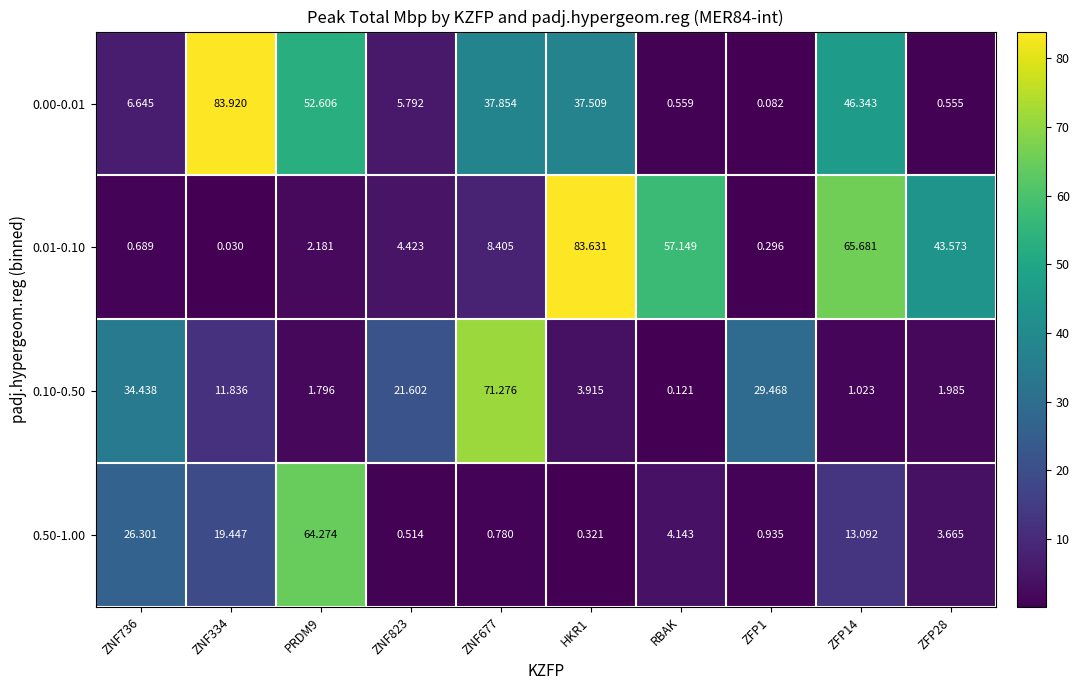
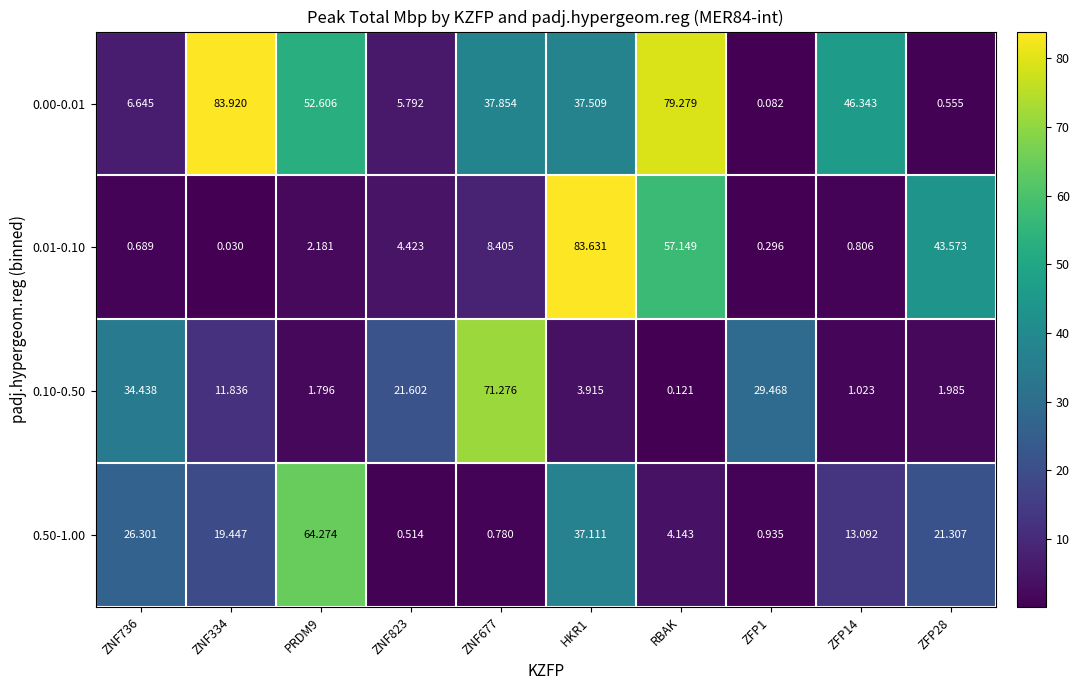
  {
    "0.00-0.01": {
      "ZNF736": 6.645,
      "ZNF334": 83.920,
      "PRDM9": 52.606,
      "ZNF823": 5.792,
      "ZNF677": 37.854,
      "HKR1": 37.509,
-     "RBAK": 0.559,
+     "RBAK": 79.279,
      "ZFP1": 0.082,
      "ZFP14": 46.343,
      "ZFP28": 0.555
    },
    "0.01-0.10": {
      "ZNF736": 0.689,
      "ZNF334": 0.030,
      "PRDM9": 2.181,
      "ZNF823": 4.423,
      "ZNF677": 8.405,
      "HKR1": 83.631,
      "RBAK": 57.149,
      "ZFP1": 0.296,
-     "ZFP14": 65.681,
+     "ZFP14": 0.806,
      "ZFP28": 43.573
    },
    "0.10-0.50": {
      "ZNF736": 34.438,
      "ZNF334": 11.836,
      "PRDM9": 1.796,
      "ZNF823": 21.602,
      "ZNF677": 71.276,
      "HKR1": 3.915,
      "RBAK": 0.121,
      "ZFP1": 29.468,
      "ZFP14": 1.023,
      "ZFP28": 1.985
    },
    "0.50-1.00": {
      "ZNF736": 26.301,
      "ZNF334": 19.447,
      "PRDM9": 64.274,
      "ZNF823": 0.514,
      "ZNF677": 0.780,
-     "HKR1": 0.321,
+     "HKR1": 37.111,
      "RBAK": 4.143,
      "ZFP1": 0.935,
      "ZFP14": 13.092,
-     "ZFP28": 3.665
+     "ZFP28": 21.307
    }
  }
